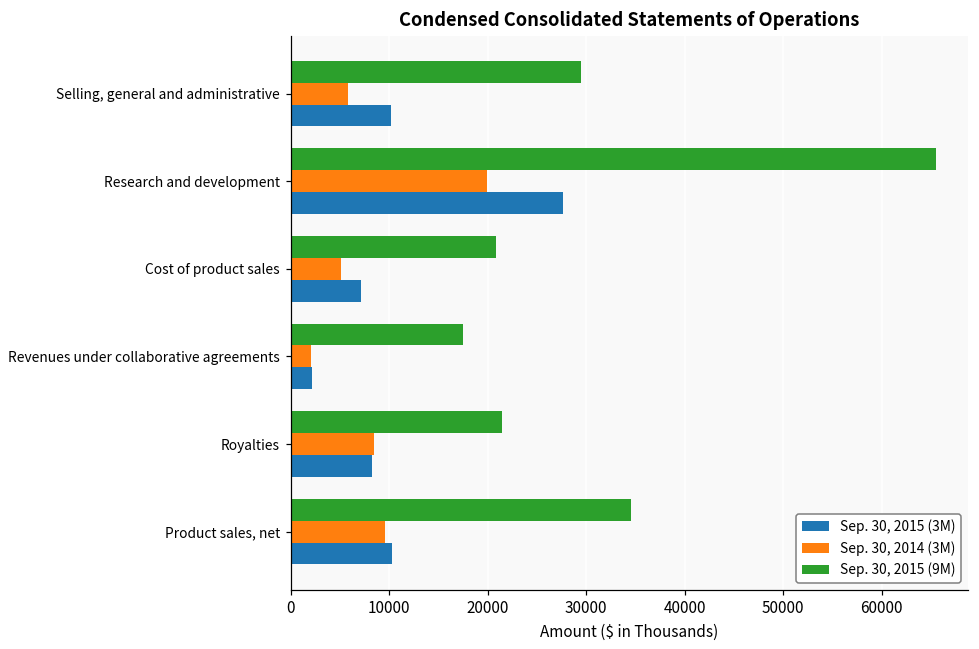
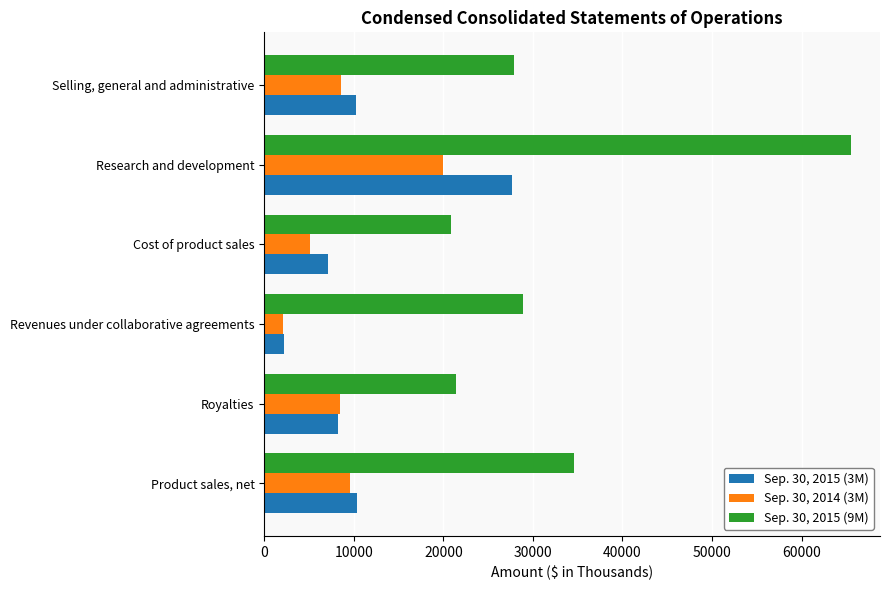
  {
    "Sep. 30, 2015 (3M)": {
      "Selling, general and administrative": 10000,
      "Research and development": 28000,
      "Cost of product sales": 7000,
      "Revenues under collaborative agreements": 2000,
      "Royalties": 8000,
      "Product sales, net": 10000
    },
    "Sep. 30, 2014 (3M)": {
-     "Selling, general and administrative": 6000,
+     "Selling, general and administrative": 9000,
      "Research and development": 20000,
      "Cost of product sales": 5000,
      "Revenues under collaborative agreements": 2000,
      "Royalties": 8000,
      "Product sales, net": 10000
    },
    "Sep. 30, 2015 (9M)": {
-     "Selling, general and administrative": 29000,
+     "Selling, general and administrative": 28000,
      "Research and development": 65000,
      "Cost of product sales": 21000,
-     "Revenues under collaborative agreements": 18000,
+     "Revenues under collaborative agreements": 29000,
      "Royalties": 21000,
      "Product sales, net": 35000
    }
  }
